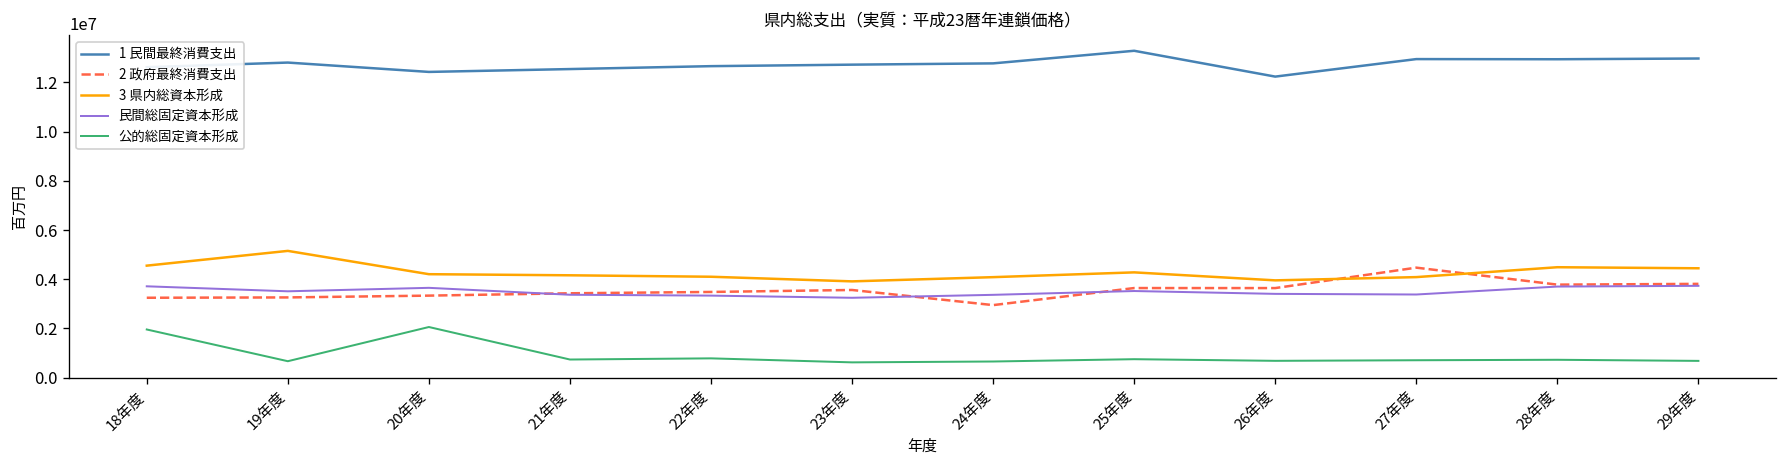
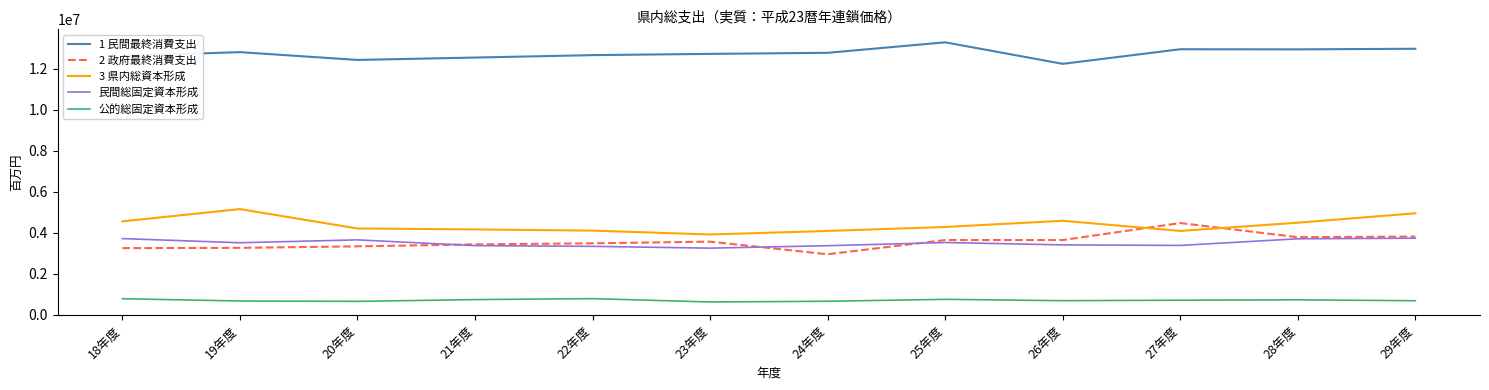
  {
    "1 民間最終消費支出": {
      "19年度": 12800000,
      "20年度": 12400000,
      "21年度": 12500000,
      "22年度": 12700000,
      "23年度": 12700000,
      "24年度": 12800000,
      "25年度": 13300000,
      "26年度": 12200000,
      "27年度": 12900000,
      "28年度": 12900000,
      "29年度": 13000000
    },
    "2 政府最終消費支出": {
      "18年度": 3200000,
      "19年度": 3300000,
      "20年度": 3300000,
      "22年度": 3500000,
      "23年度": 3600000,
      "24年度": 2900000,
      "26年度": 3600000,
      "27年度": 4500000
    },
    "3 県内総資本形成": {
      "18年度": 4600000,
      "19年度": 5200000,
      "20年度": 4200000,
      "21年度": 4200000,
      "22年度": 4100000,
      "23年度": 3900000,
      "24年度": 4100000,
      "25年度": 4300000,
-     "26年度": 4000000,
+     "26年度": 4600000,
      "27年度": 4100000,
      "28年度": 4500000,
-     "29年度": 4400000
+     "29年度": 4900000
    },
    "民間総固定資本形成": {
      "18年度": 3700000,
      "19年度": 3500000,
      "20年度": 3700000,
      "22年度": 3300000,
      "23年度": 3200000,
      "24年度": 3400000,
      "26年度": 3400000,
      "27年度": 3400000
    },
    "公的総固定資本形成": {
-     "18年度": 2000000,
+     "18年度": 800000,
      "19年度": 700000,
-     "20年度": 2100000,
+     "20年度": 700000,
      "21年度": 700000,
      "22年度": 800000,
      "23年度": 600000,
      "24年度": 700000,
      "25年度": 800000,
      "26年度": 700000,
      "27年度": 700000,
      "28年度": 700000,
      "29年度": 700000
    }
  }
